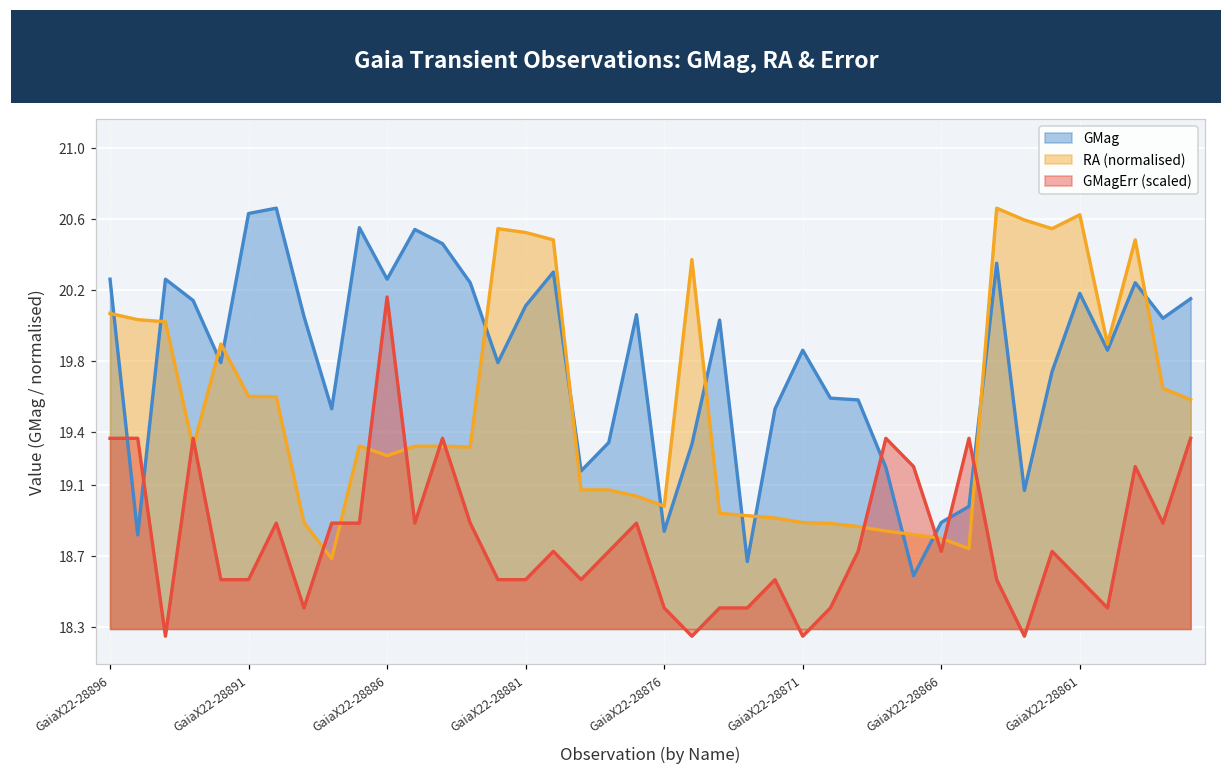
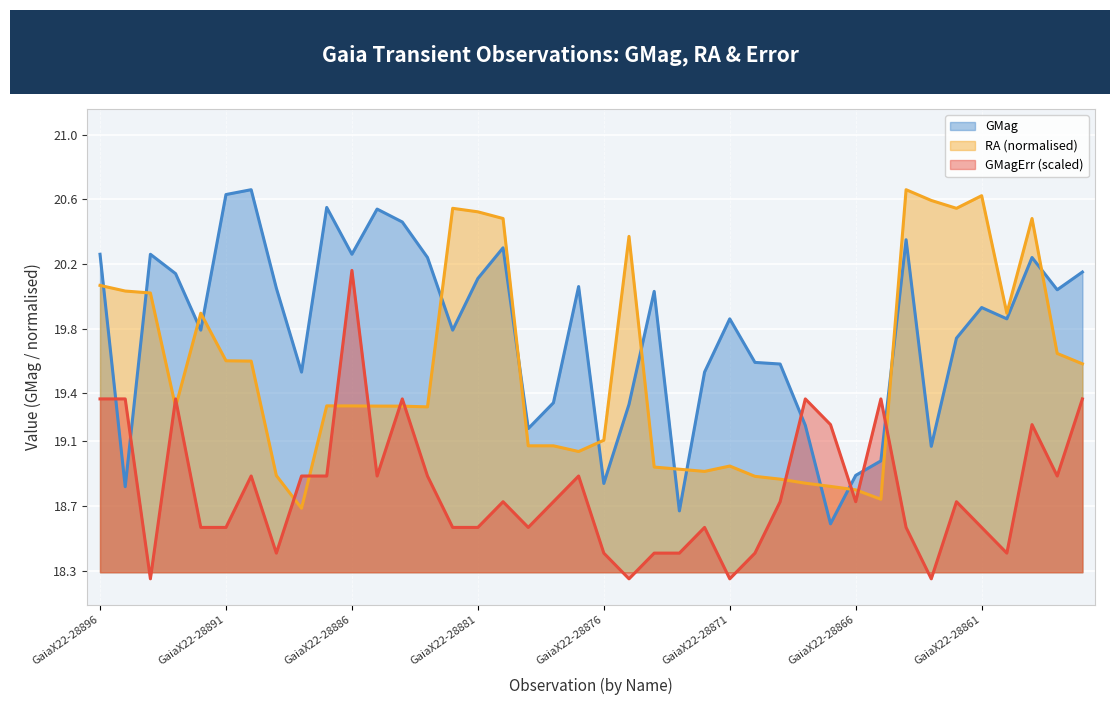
  {
    "GMag": {
      "GaiaX22-28896": 20.26,
      "GaiaX22-28891": 20.63,
      "GaiaX22-28886": 20.26,
      "GaiaX22-28881": 20.11,
      "GaiaX22-28876": 18.84,
      "GaiaX22-28871": 19.86,
      "GaiaX22-28866": 18.89,
-     "GaiaX22-28861": 20.18
+     "GaiaX22-28861": 19.93
    },
    "RA (normalised)": {
      "GaiaX22-28896": 20.07,
      "GaiaX22-28891": 19.60,
-     "GaiaX22-28886": 19.27,
+     "GaiaX22-28886": 19.32,
      "GaiaX22-28881": 20.52,
-     "GaiaX22-28876": 18.98,
-     "GaiaX22-28871": 18.89,
+     "GaiaX22-28876": 19.11,
+     "GaiaX22-28871": 18.95,
      "GaiaX22-28866": 18.80,
      "GaiaX22-28861": 20.62
    }
  }
